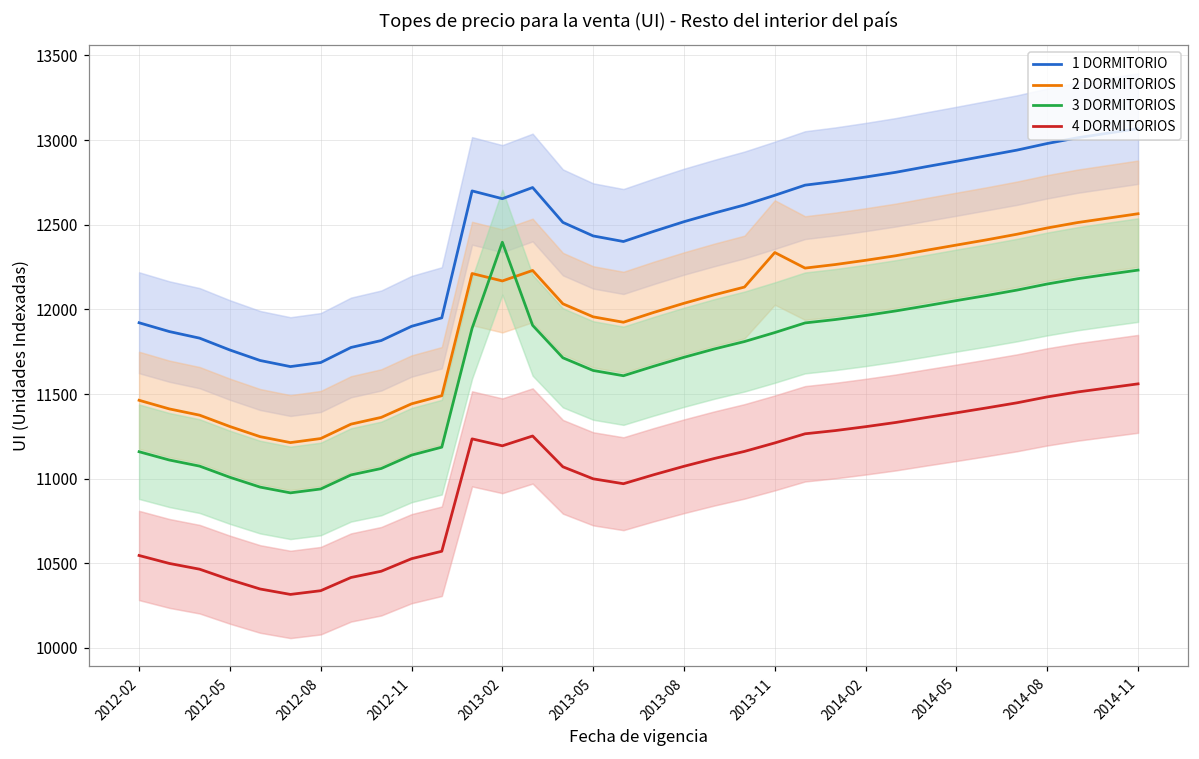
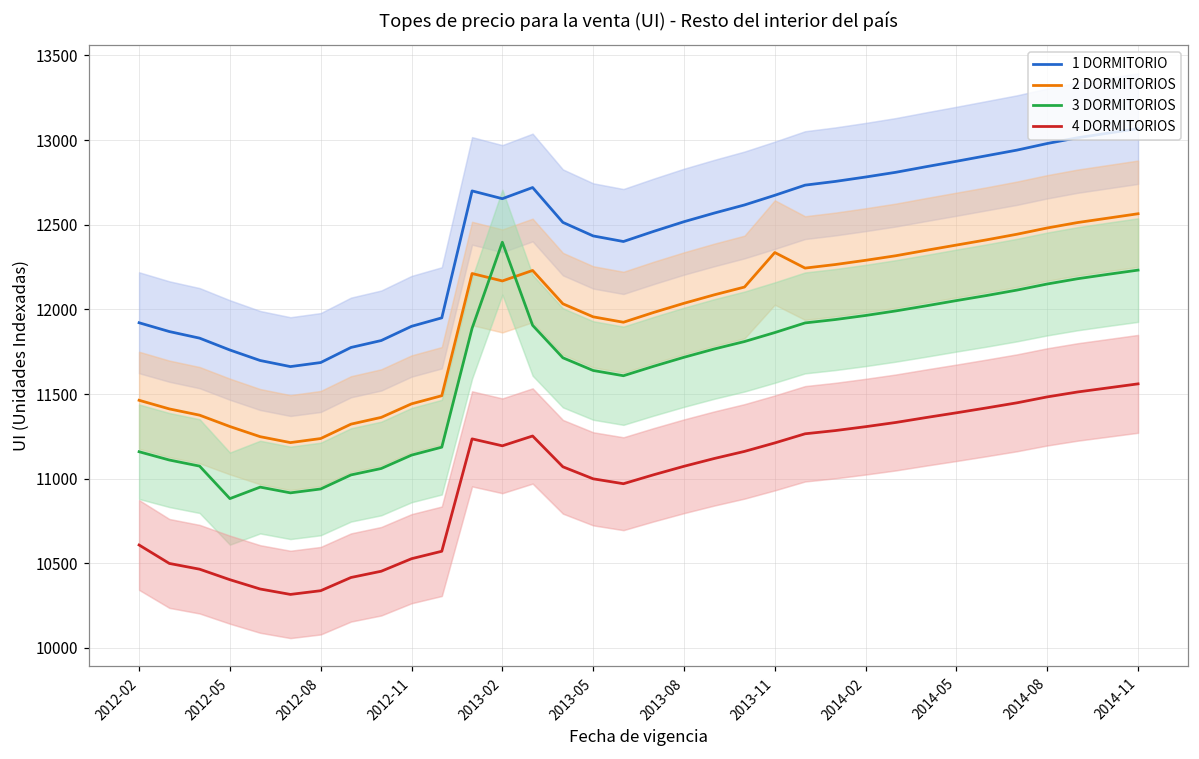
  {
    "1 DORMITORIO": {
      "2012-02": 11920,
      "2012-05": 11760,
      "2012-08": 11690,
      "2012-11": 11900,
      "2013-02": 12650,
      "2013-05": 12430,
      "2013-08": 12520,
      "2013-11": 12670,
      "2014-02": 12780,
      "2014-05": 12880,
      "2014-08": 12980
    },
    "2 DORMITORIOS": {
      "2012-02": 11460,
      "2012-05": 11310,
      "2012-08": 11240,
      "2012-11": 11440,
      "2013-02": 12170,
      "2013-05": 11960,
      "2013-08": 12040,
      "2013-11": 12340,
      "2014-02": 12290,
      "2014-05": 12380,
      "2014-08": 12480,
      "2014-11": 12570
    },
    "3 DORMITORIOS": {
      "2012-02": 11160,
-     "2012-05": 11010,
+     "2012-05": 10880,
      "2012-08": 10940,
      "2012-11": 11140,
      "2013-02": 12400,
      "2013-05": 11640,
      "2013-08": 11720,
      "2013-11": 11860,
      "2014-02": 11960,
      "2014-05": 12050,
      "2014-08": 12150,
      "2014-11": 12230
    },
    "4 DORMITORIOS": {
-     "2012-02": 10550,
+     "2012-02": 10610,
      "2012-05": 10400,
      "2012-08": 10340,
      "2012-11": 10530,
      "2013-02": 11190,
      "2013-05": 11000,
      "2013-08": 11070,
      "2013-11": 11210,
      "2014-02": 11310,
      "2014-05": 11390,
      "2014-08": 11480,
      "2014-11": 11560
    }
  }
